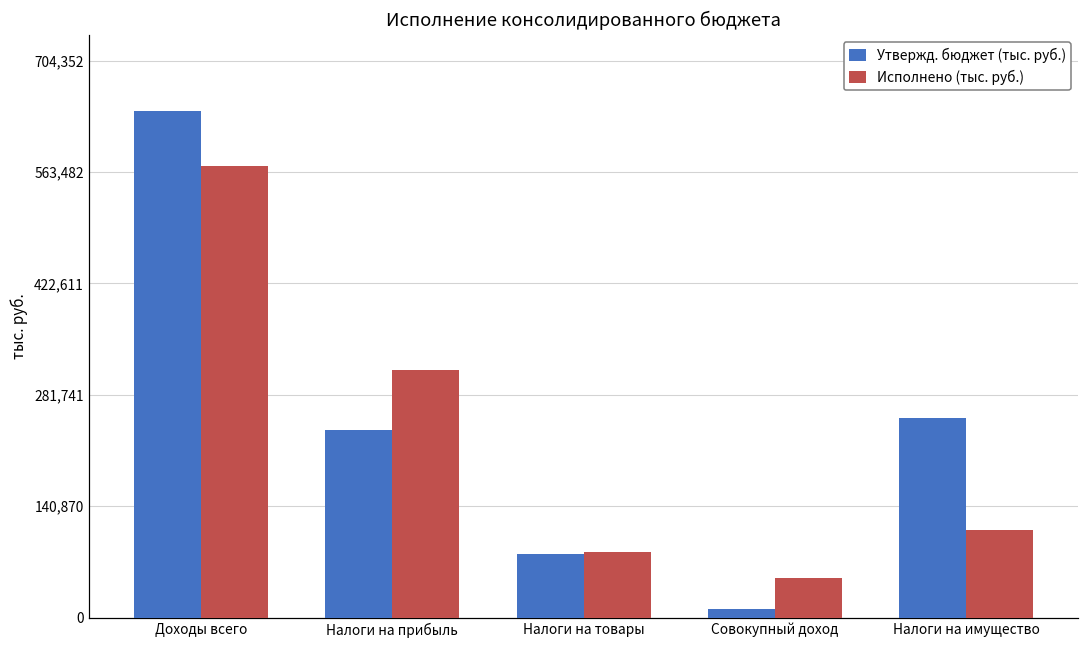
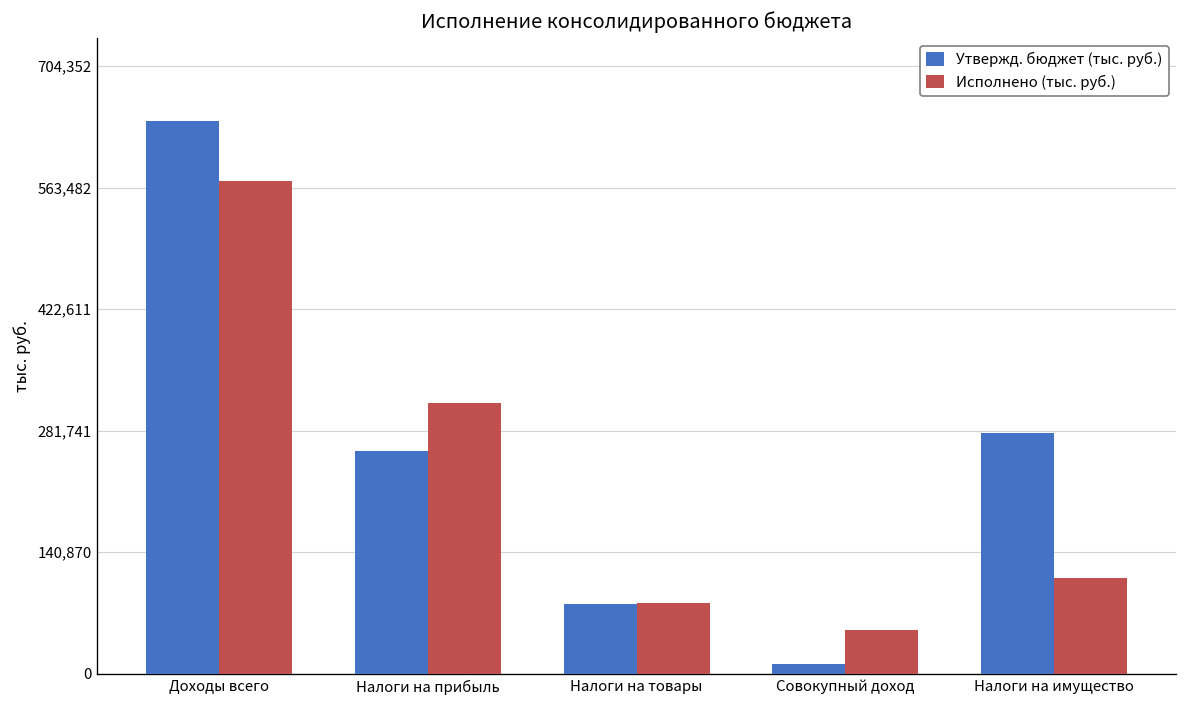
  {
    "Утвержд. бюджет (тыс. руб.)": {
      "Доходы всего": "640,000",
-     "Налоги на прибыль": "240,000",
+     "Налоги на прибыль": "260,000",
      "Налоги на товары": "80,000",
      "Совокупный доход": "10,000",
-     "Налоги на имущество": "250,000"
+     "Налоги на имущество": "280,000"
    },
    "Исполнено (тыс. руб.)": {
      "Доходы всего": "570,000",
      "Налоги на прибыль": "310,000",
      "Налоги на товары": "80,000",
      "Совокупный доход": "50,000",
      "Налоги на имущество": "110,000"
    }
  }
